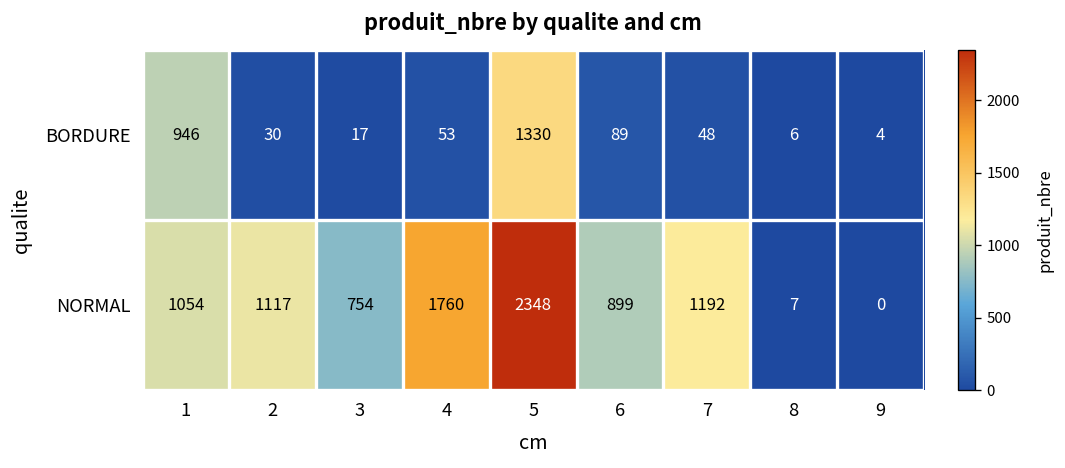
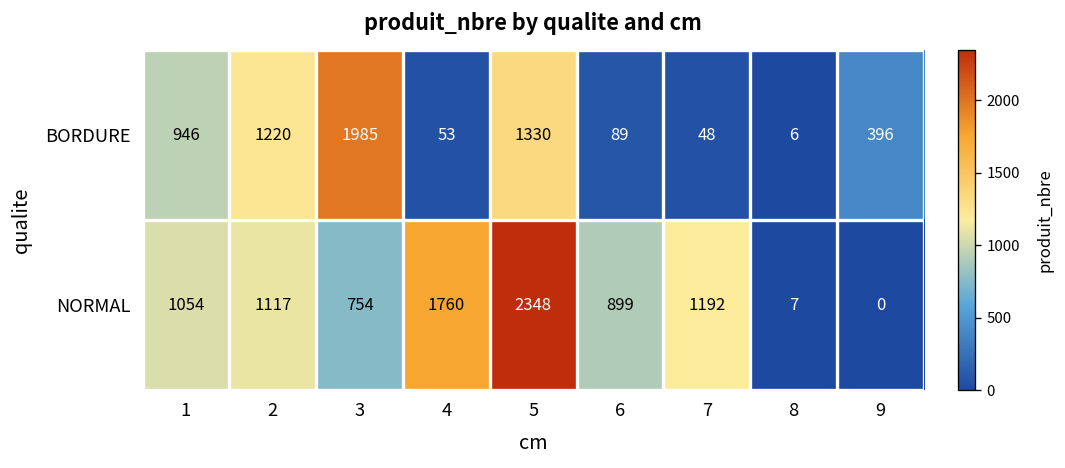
  {
    "BORDURE": {
      "1": 946,
-     "2": 30,
-     "3": 17,
+     "2": 1220,
+     "3": 1985,
      "4": 53,
      "5": 1330,
      "6": 89,
      "7": 48,
      "8": 6,
-     "9": 4
+     "9": 396
    },
    "NORMAL": {
      "1": 1054,
      "2": 1117,
      "3": 754,
      "4": 1760,
      "5": 2348,
      "6": 899,
      "7": 1192,
      "8": 7,
      "9": 0
    }
  }
